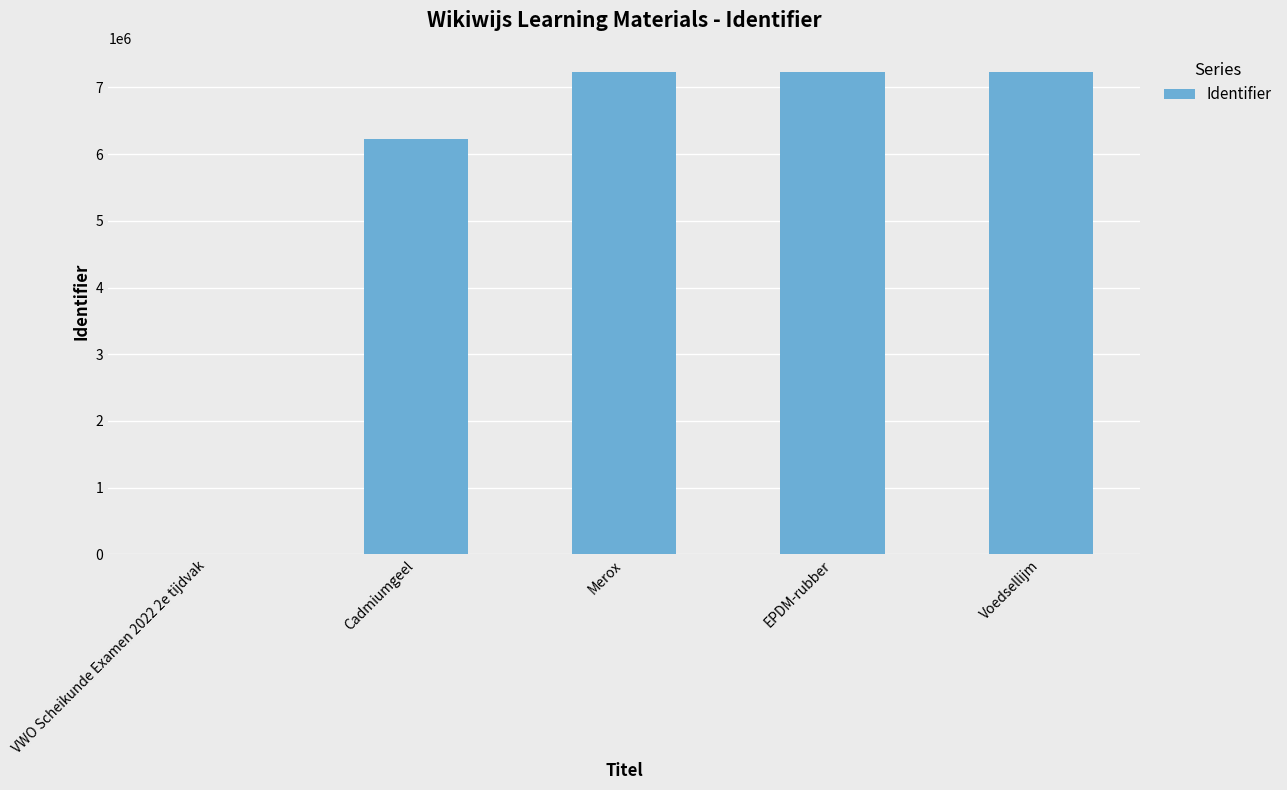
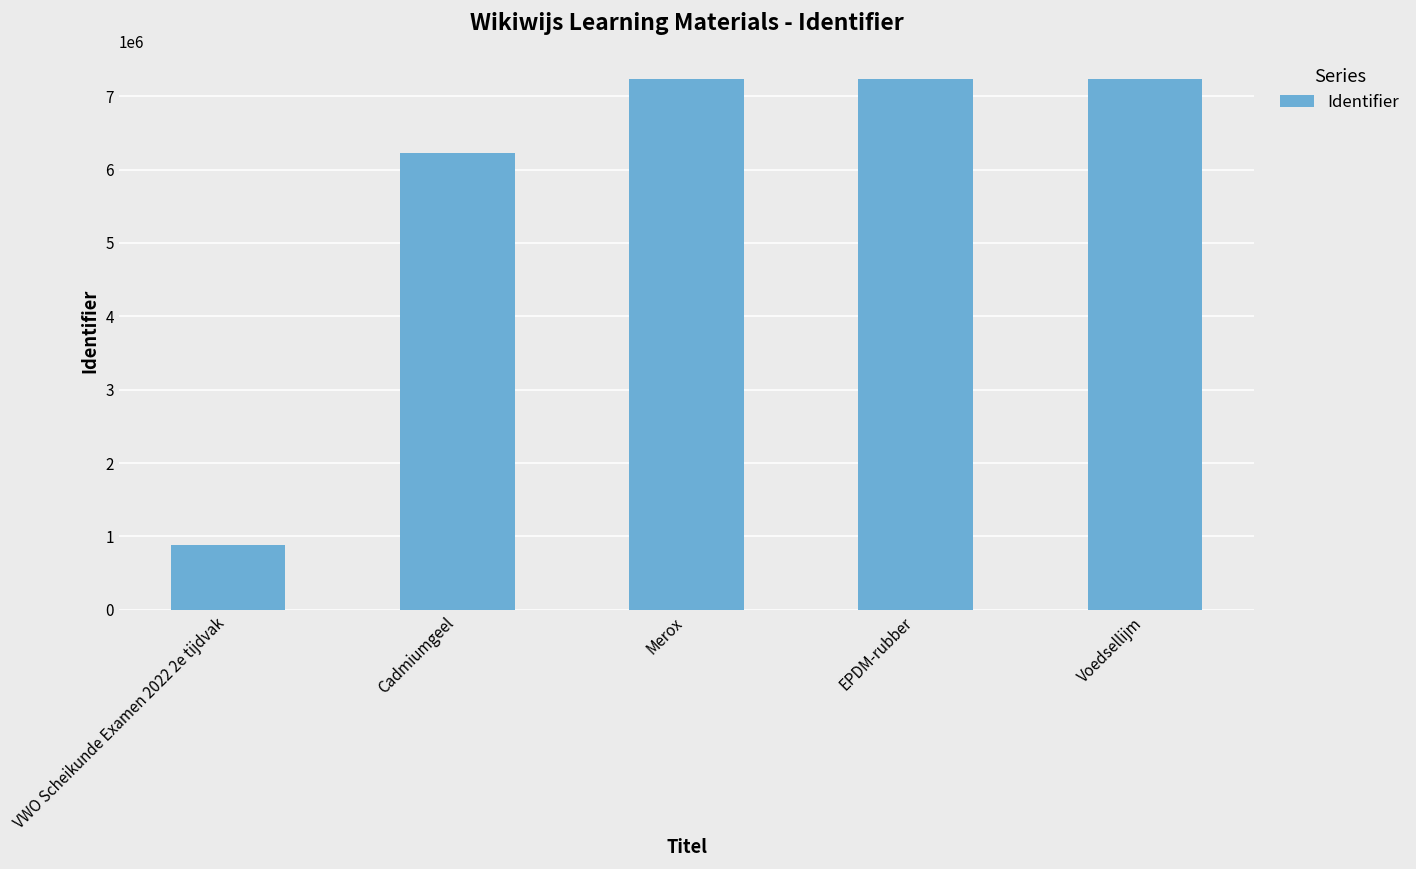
  {
-   "VWO Scheikunde Examen 2022 2e tijdvak": 0,
+   "VWO Scheikunde Examen 2022 2e tijdvak": 900000,
    "Cadmiumgeel": 6200000,
    "Merox": 7200000,
    "EPDM-rubber": 7200000,
    "Voedsellijm": 7200000
  }
